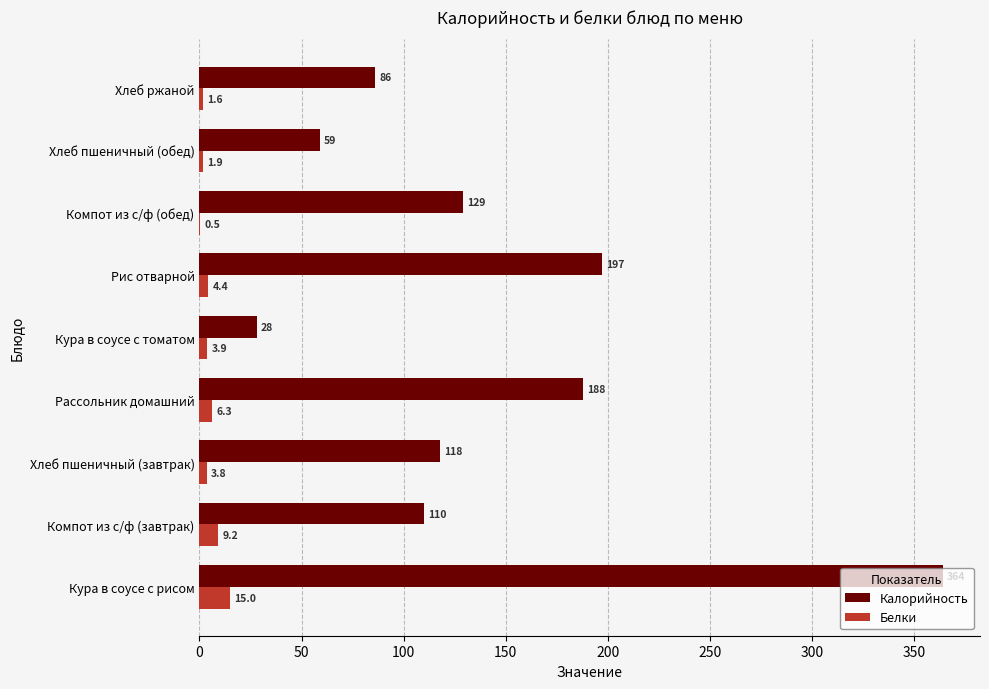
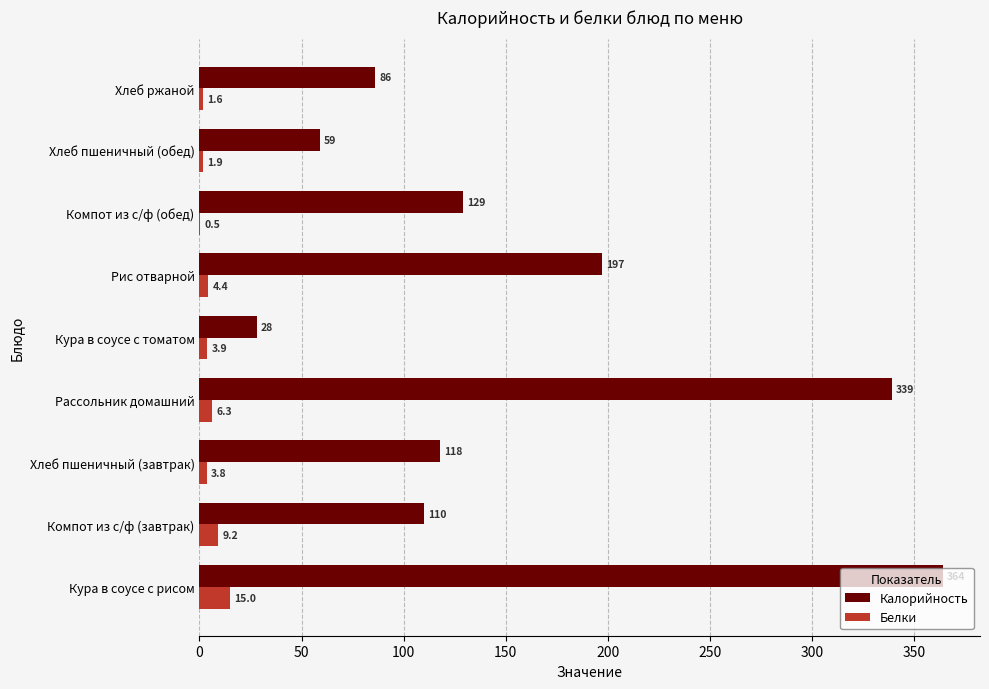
  {
    "Калорийность": {
      "Хлеб ржаной": 86,
      "Хлеб пшеничный (обед)": 59,
      "Компот из с/ф (обед)": 129,
      "Рис отварной": 197,
      "Кура в соусе с томатом": 28,
-     "Рассольник домашний": 188,
+     "Рассольник домашний": 339,
      "Хлеб пшеничный (завтрак)": 118,
      "Компот из с/ф (завтрак)": 110
    },
    "Белки": {
      "Хлеб ржаной": 1.6,
      "Хлеб пшеничный (обед)": 1.9,
      "Компот из с/ф (обед)": 0.5,
      "Рис отварной": 4.4,
      "Кура в соусе с томатом": 3.9,
      "Рассольник домашний": 6.3,
      "Хлеб пшеничный (завтрак)": 3.8,
      "Компот из с/ф (завтрак)": 9.2,
      "Кура в соусе с рисом": 15.0
    }
  }
